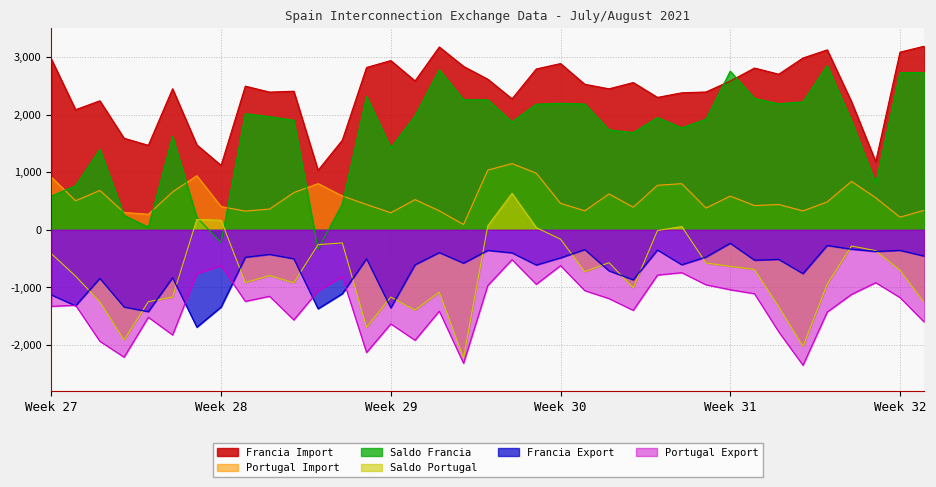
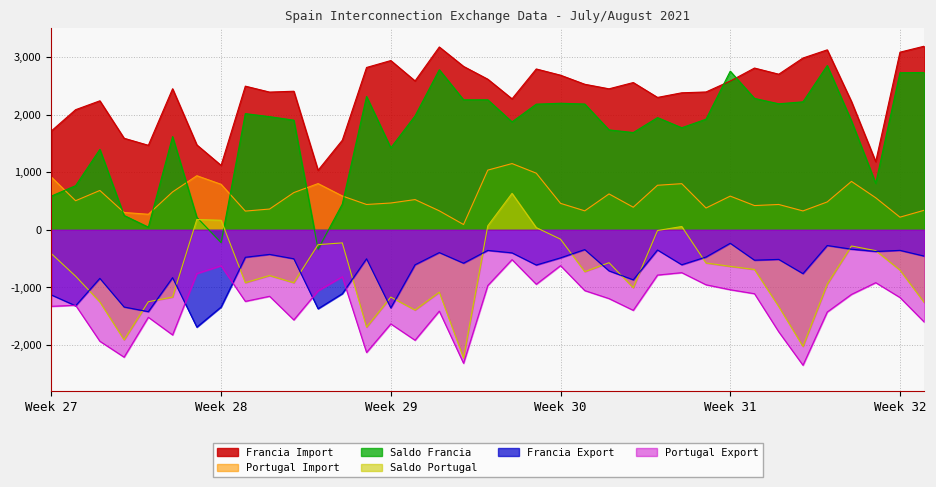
  {
    "Francia Import": {
-     "Week 27": "3,000",
+     "Week 27": "1,700",
      "Week 28": "1,100",
      "Week 29": "2,900",
-     "Week 30": "2,900",
+     "Week 30": "2,700",
      "Week 31": "2,600",
      "Week 32": "3,100"
    },
    "Portugal Import": {
      "Week 27": "900",
-     "Week 28": "400",
-     "Week 29": "300",
+     "Week 28": "800",
+     "Week 29": "500",
      "Week 30": "500",
      "Week 31": "600",
      "Week 32": "200"
    }
  }
